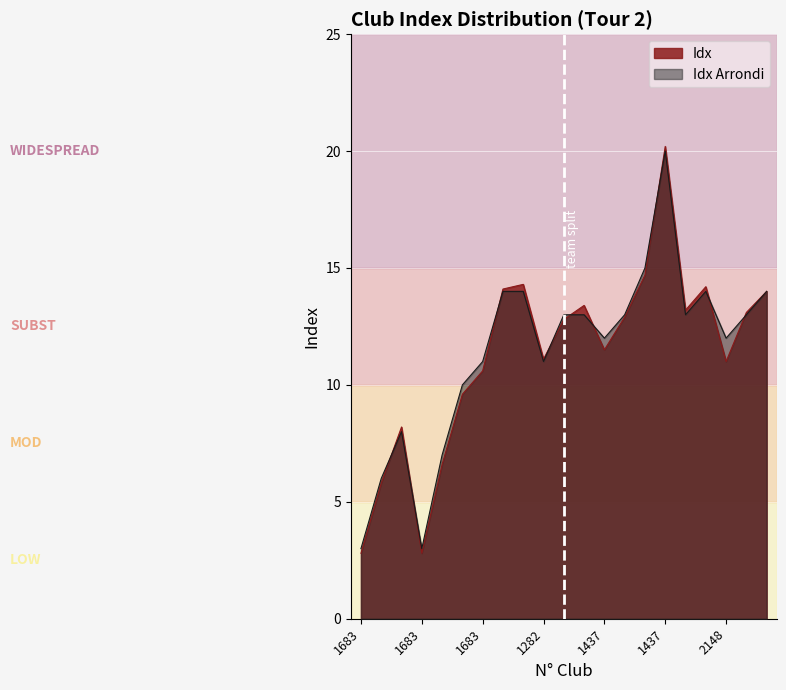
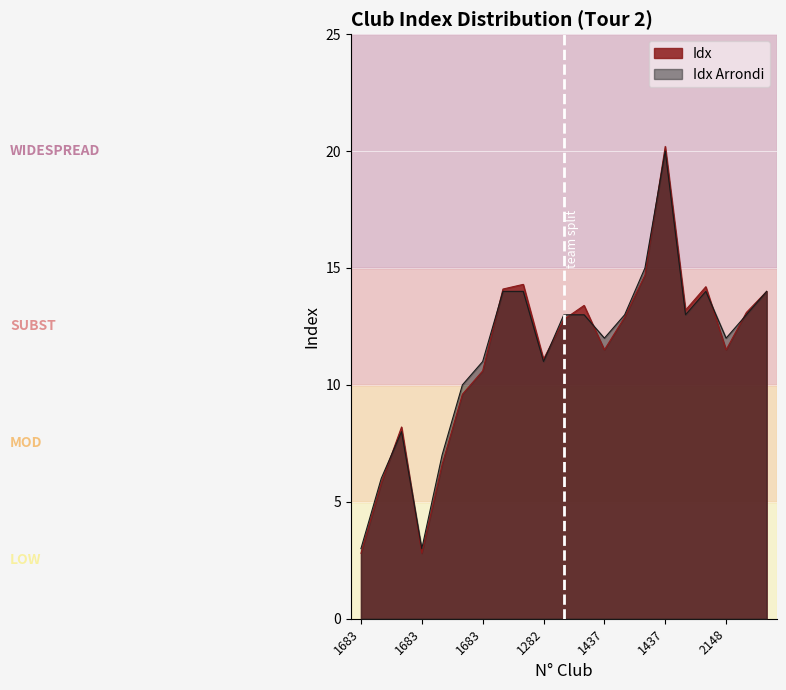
  {
    "Idx": {
-     "2148": 11.0
+     "2148": 11.5
    },
    "Idx Arrondi": {
      "2148": 12.0
    }
  }
